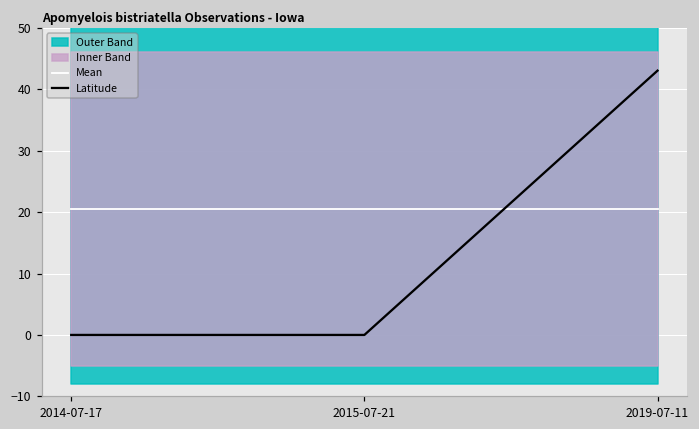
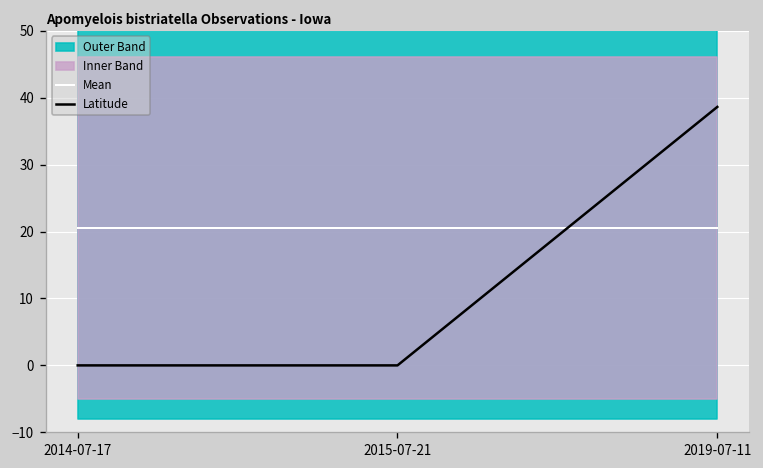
  {
    "Mean": {
      "2014-07-17": 21,
      "2015-07-21": 21,
      "2019-07-11": 21
    },
    "Latitude": {
      "2014-07-17": 0,
      "2015-07-21": 0,
-     "2019-07-11": 43
+     "2019-07-11": 39
    },
    "Inner Band": {
      "2015-07-21": 46,
      "2019-07-11": 46
    }
  }
